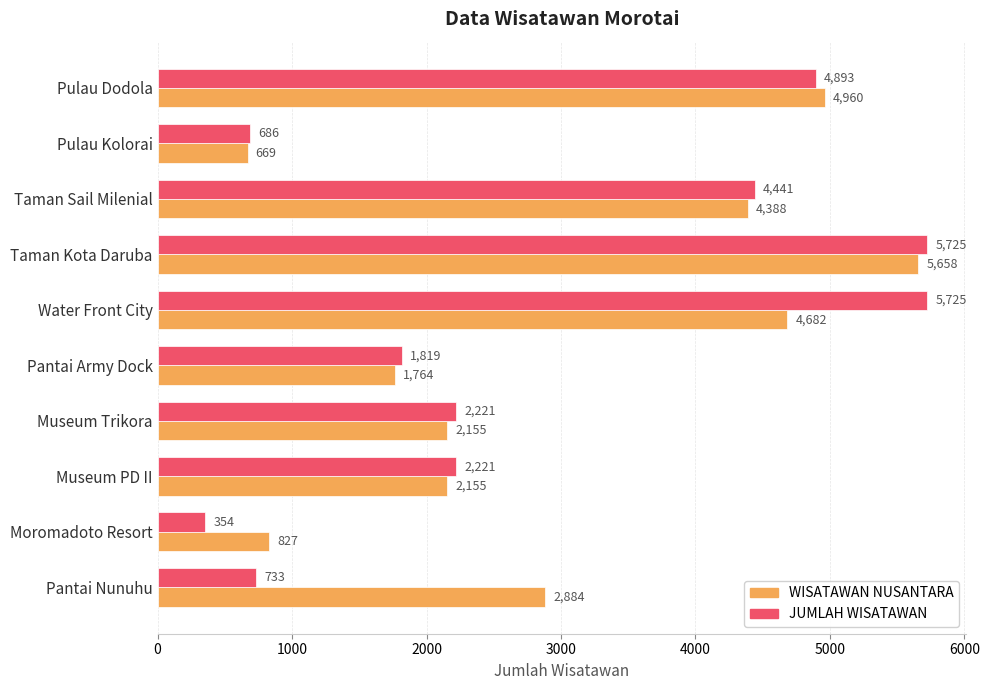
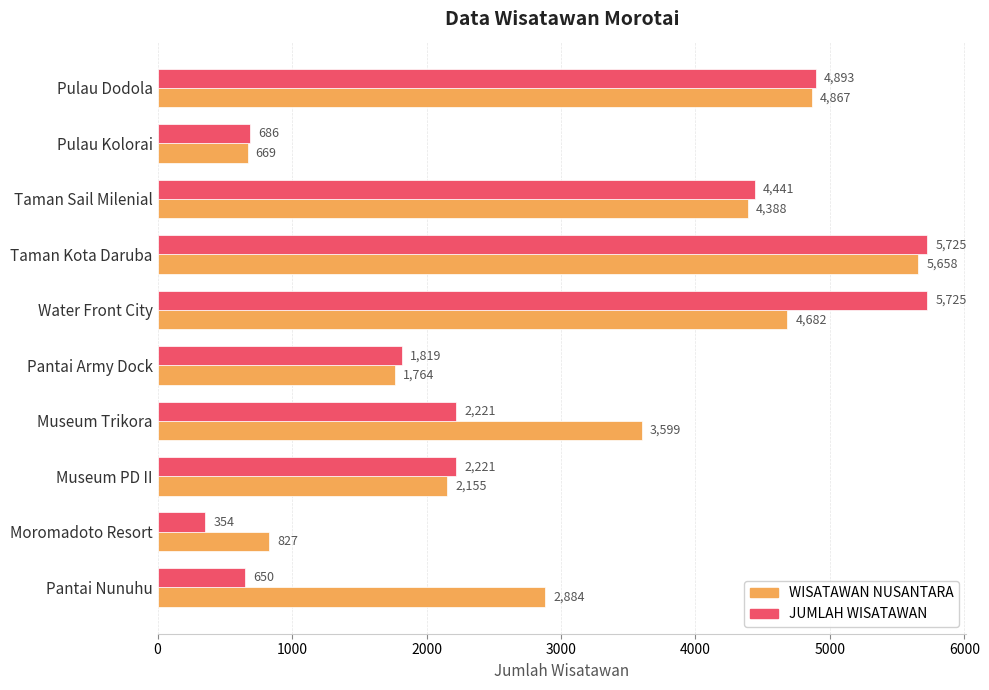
  {
    "WISATAWAN NUSANTARA": {
-     "Pulau Dodola": "4,960",
+     "Pulau Dodola": "4,867",
      "Pulau Kolorai": "669",
      "Taman Sail Milenial": "4,388",
      "Taman Kota Daruba": "5,658",
      "Water Front City": "4,682",
      "Pantai Army Dock": "1,764",
-     "Museum Trikora": "2,155",
+     "Museum Trikora": "3,599",
      "Museum PD II": "2,155",
      "Moromadoto Resort": "827",
      "Pantai Nunuhu": "2,884"
    },
    "JUMLAH WISATAWAN": {
      "Pulau Dodola": "4,893",
      "Pulau Kolorai": "686",
      "Taman Sail Milenial": "4,441",
      "Taman Kota Daruba": "5,725",
      "Water Front City": "5,725",
      "Pantai Army Dock": "1,819",
      "Museum Trikora": "2,221",
      "Museum PD II": "2,221",
      "Moromadoto Resort": "354",
-     "Pantai Nunuhu": "733"
+     "Pantai Nunuhu": "650"
    }
  }
